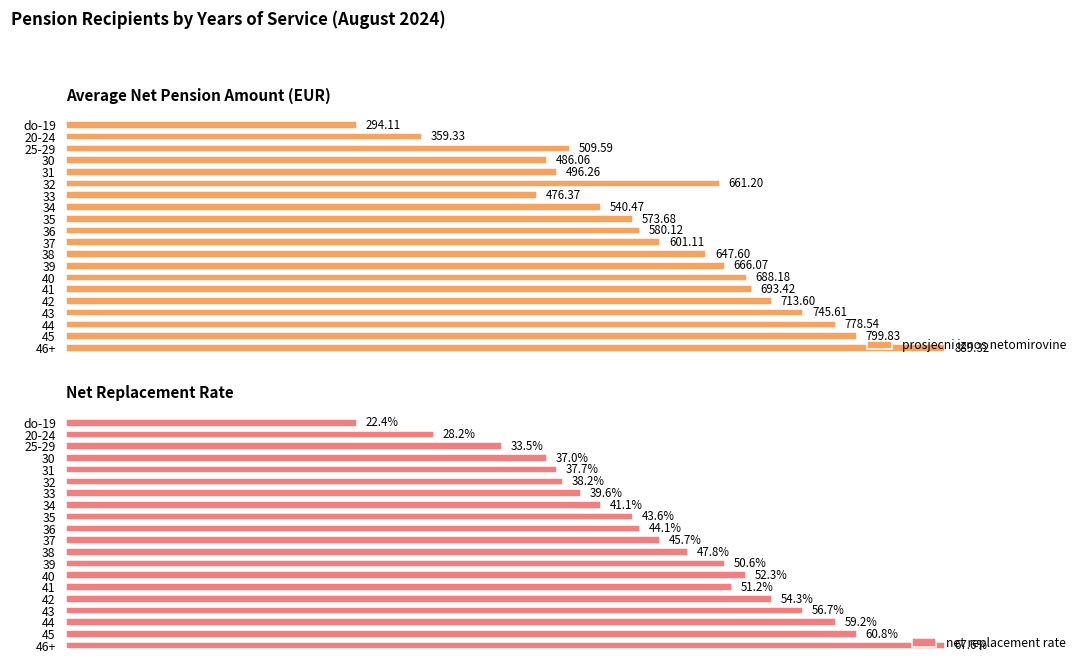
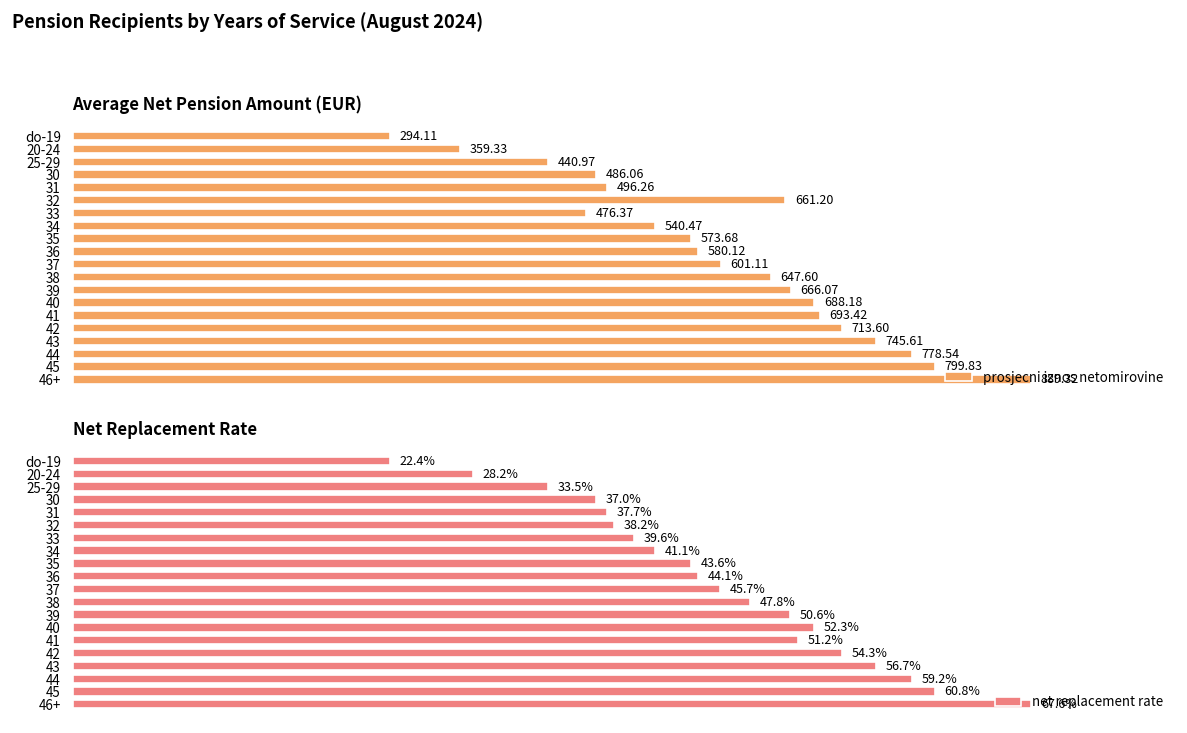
  {
    "Average Net Pension Amount (EUR)": {
      "do-19": "294.11",
      "20-24": "359.33",
-     "25-29": "509.59",
+     "25-29": "440.97",
      "30": "486.06",
      "31": "496.26",
      "32": "661.20",
      "33": "476.37",
      "34": "540.47",
      "35": "573.68",
      "36": "580.12",
      "37": "601.11",
      "38": "647.60",
      "39": "666.07",
      "40": "688.18",
      "41": "693.42",
      "42": "713.60",
      "43": "745.61",
      "44": "778.54",
      "45": "799.83",
      "46+": "889.32"
    },
    "Net Replacement Rate": {
      "do-19": "22.4%",
      "20-24": "28.2%",
      "25-29": "33.5%",
      "30": "37.0%",
      "31": "37.7%",
      "32": "38.2%",
      "33": "39.6%",
      "34": "41.1%",
      "35": "43.6%",
      "36": "44.1%",
      "37": "45.7%",
      "38": "47.8%",
      "39": "50.6%",
      "40": "52.3%",
      "41": "51.2%",
      "42": "54.3%",
      "43": "56.7%",
      "44": "59.2%",
      "45": "60.8%",
      "46+": "67.6%"
    }
  }
